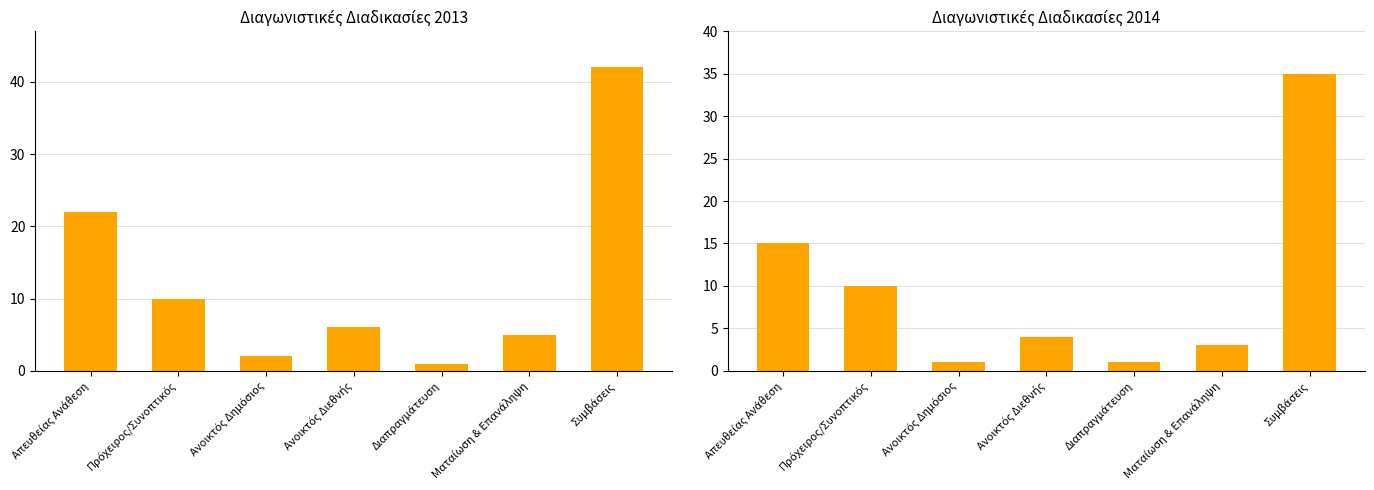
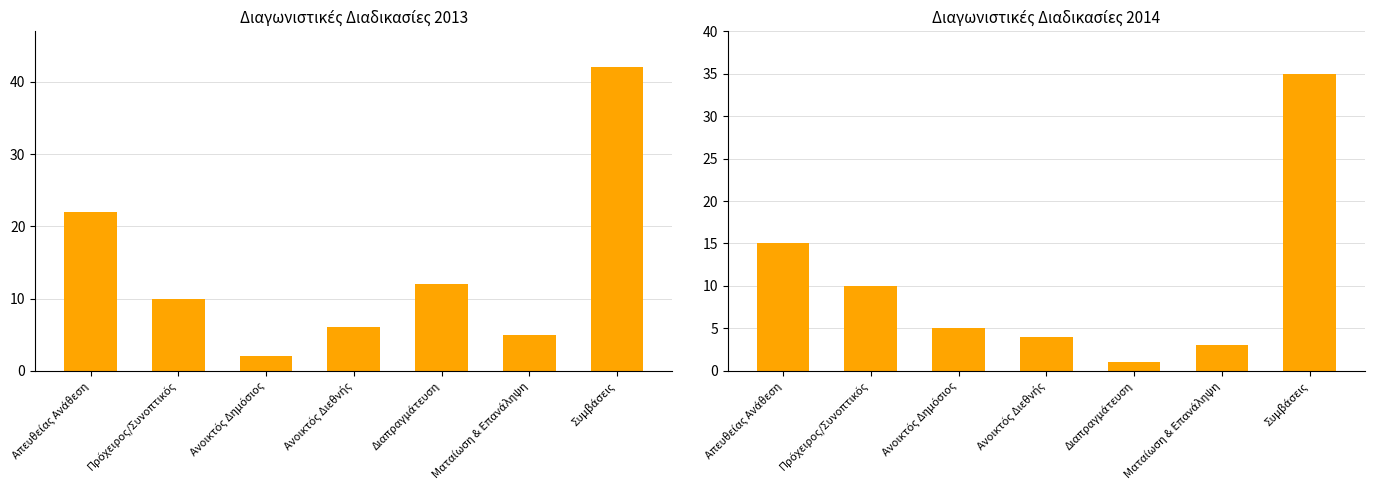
  {
    "Διαγωνιστικές Διαδικασίες 2013": {
      "Απευθείας Ανάθεση": 22,
      "Πρόχειρος/Συνοπτικός": 10,
      "Ανοικτός Δημόσιος": 2,
      "Ανοικτός Διεθνής": 6,
-     "Διαπραγμάτευση": 1,
+     "Διαπραγμάτευση": 12,
      "Ματαίωση & Επανάληψη": 5,
      "Συμβάσεις": 42
    },
    "Διαγωνιστικές Διαδικασίες 2014": {
      "Απευθείας Ανάθεση": 15,
      "Πρόχειρος/Συνοπτικός": 10,
-     "Ανοικτός Δημόσιος": 1,
+     "Ανοικτός Δημόσιος": 5,
      "Ανοικτός Διεθνής": 4,
      "Διαπραγμάτευση": 1,
      "Ματαίωση & Επανάληψη": 3,
      "Συμβάσεις": 35
    }
  }
